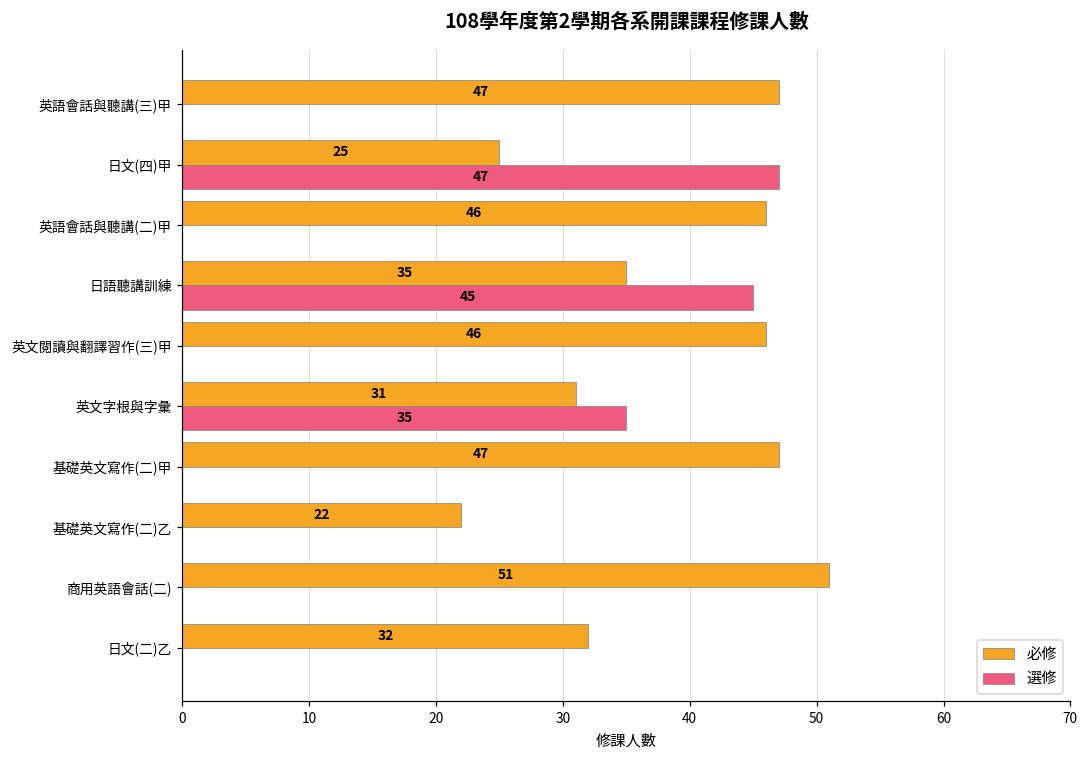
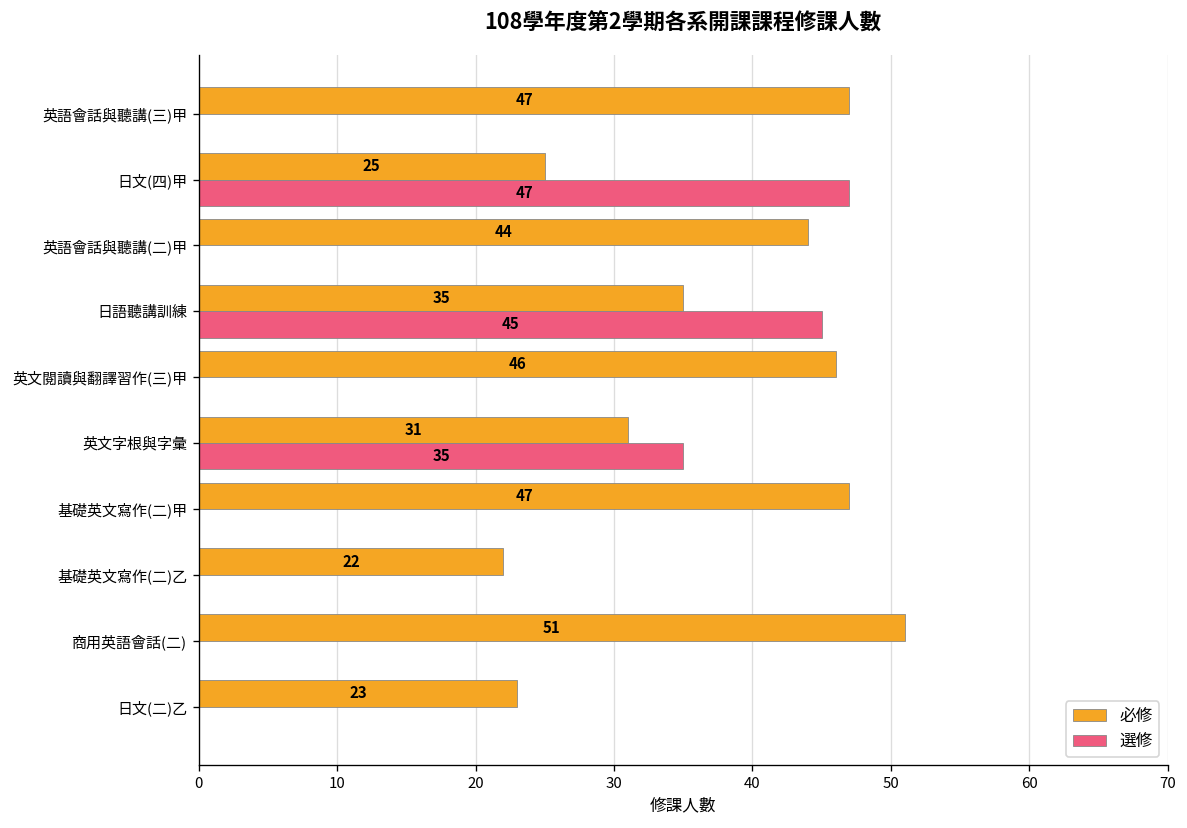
  {
    "必修": {
      "英語會話與聽講(三)甲": 47,
      "日文(四)甲": 25,
-     "英語會話與聽講(二)甲": 46,
+     "英語會話與聽講(二)甲": 44,
      "日語聽講訓練": 35,
      "英文閱讀與翻譯習作(三)甲": 46,
      "英文字根與字彙": 31,
      "基礎英文寫作(二)甲": 47,
      "基礎英文寫作(二)乙": 22,
      "商用英語會話(二)": 51,
-     "日文(二)乙": 32
+     "日文(二)乙": 23
    },
    "選修": {
      "日文(四)甲": 47,
      "日語聽講訓練": 45,
      "英文字根與字彙": 35
    }
  }
